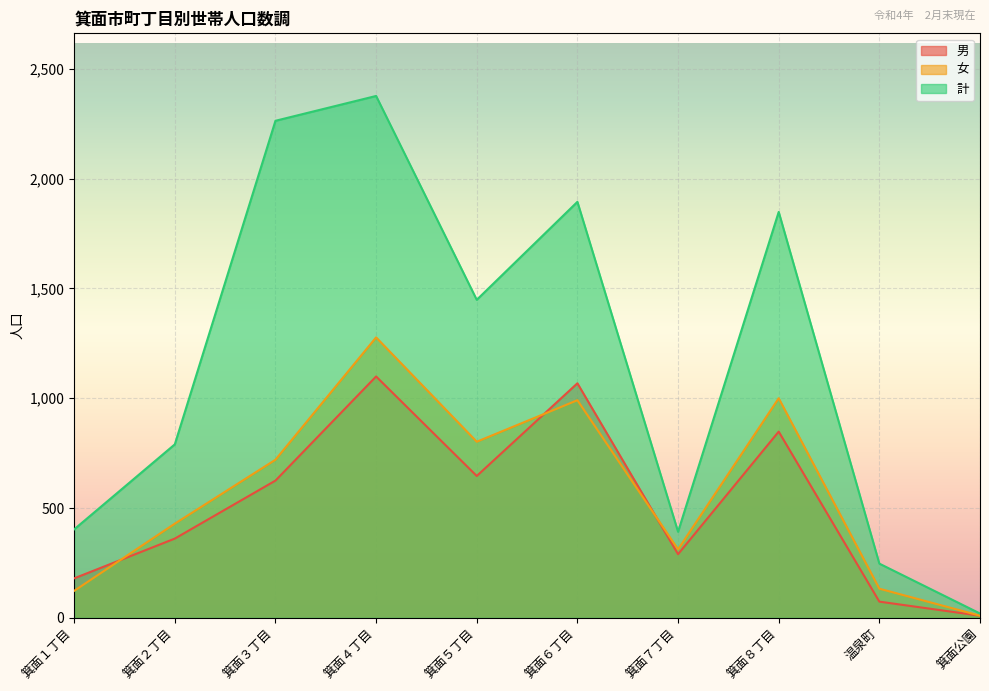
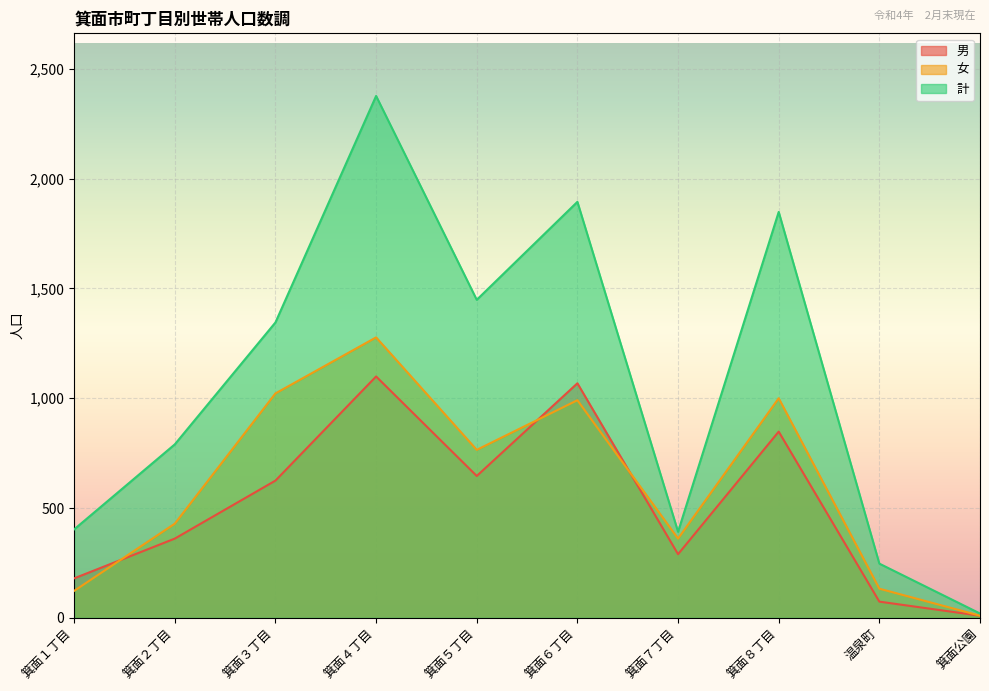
  {
    "男": {
      "箕面１丁目": "180",
      "箕面２丁目": "360",
      "箕面３丁目": "630",
      "箕面４丁目": "1,100",
      "箕面５丁目": "650",
      "箕面６丁目": "1,070",
      "箕面７丁目": "290",
      "箕面８丁目": "850",
      "温泉町": "70"
    },
    "女": {
      "箕面１丁目": "120",
      "箕面２丁目": "430",
-     "箕面３丁目": "720",
+     "箕面３丁目": "1,020",
      "箕面４丁目": "1,280",
-     "箕面５丁目": "800",
+     "箕面５丁目": "770",
      "箕面６丁目": "990",
-     "箕面７丁目": "310",
+     "箕面７丁目": "360",
      "箕面８丁目": "1,000",
      "温泉町": "130"
    },
    "計": {
      "箕面１丁目": "400",
      "箕面２丁目": "790",
-     "箕面３丁目": "2,260",
+     "箕面３丁目": "1,350",
      "箕面４丁目": "2,380",
      "箕面５丁目": "1,450",
      "箕面６丁目": "1,890",
      "箕面７丁目": "390",
      "箕面８丁目": "1,850",
      "温泉町": "250"
    }
  }
